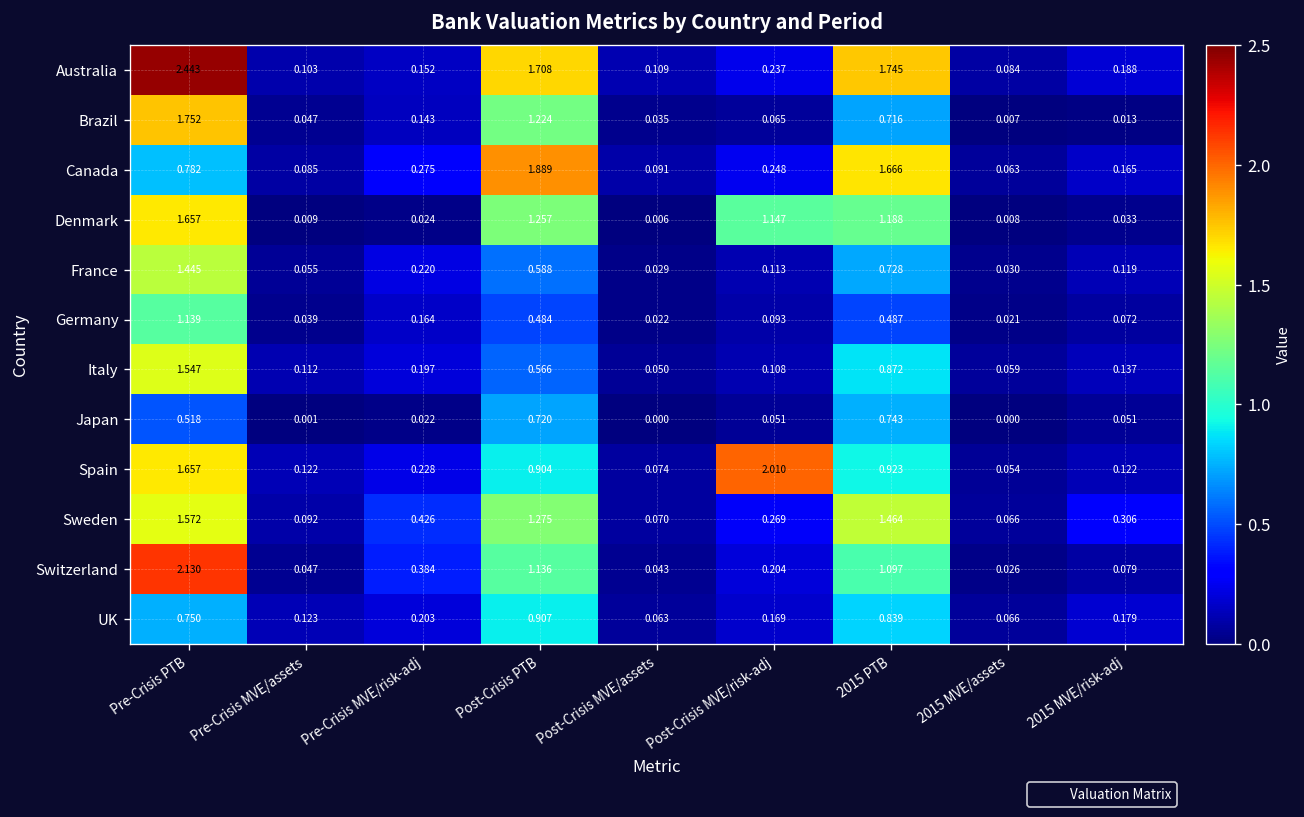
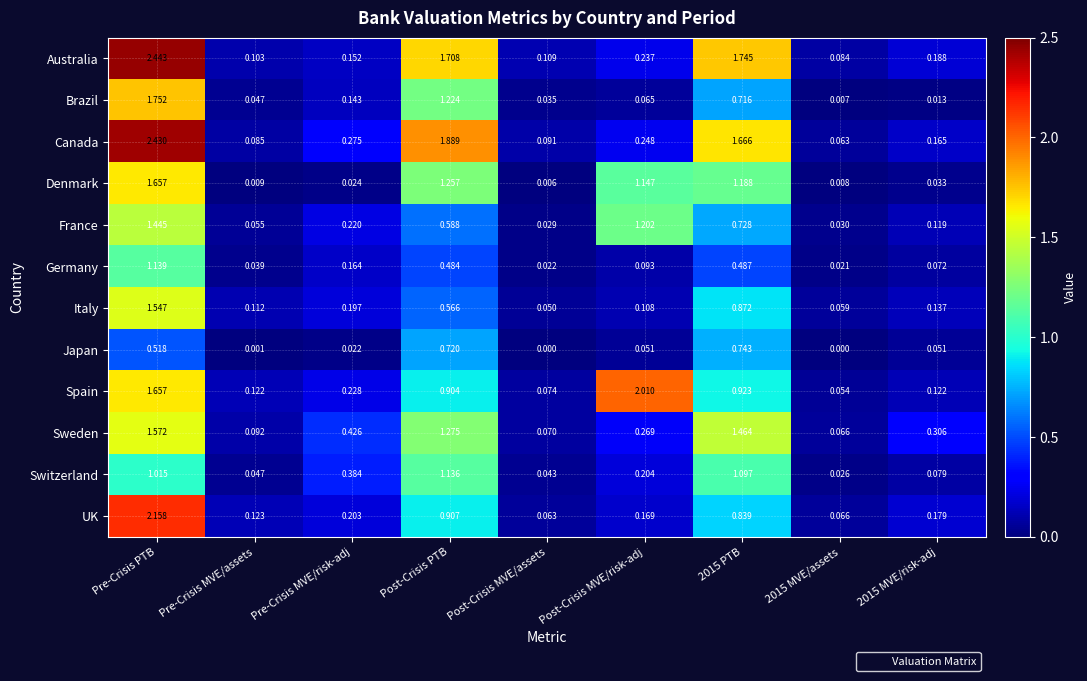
  {
    "Australia": {
      "Pre-Crisis PTB": 2.443,
      "Pre-Crisis MVE/assets": 0.103,
      "Pre-Crisis MVE/risk-adj": 0.152,
      "Post-Crisis PTB": 1.708,
      "Post-Crisis MVE/assets": 0.109,
      "Post-Crisis MVE/risk-adj": 0.237,
      "2015 PTB": 1.745,
      "2015 MVE/assets": 0.084,
      "2015 MVE/risk-adj": 0.188
    },
    "Brazil": {
      "Pre-Crisis PTB": 1.752,
      "Pre-Crisis MVE/assets": 0.047,
      "Pre-Crisis MVE/risk-adj": 0.143,
      "Post-Crisis PTB": 1.224,
      "Post-Crisis MVE/assets": 0.035,
      "Post-Crisis MVE/risk-adj": 0.065,
      "2015 PTB": 0.716,
      "2015 MVE/assets": 0.007,
      "2015 MVE/risk-adj": 0.013
    },
    "Canada": {
-     "Pre-Crisis PTB": 0.782,
+     "Pre-Crisis PTB": 2.430,
      "Pre-Crisis MVE/assets": 0.085,
      "Pre-Crisis MVE/risk-adj": 0.275,
      "Post-Crisis PTB": 1.889,
      "Post-Crisis MVE/assets": 0.091,
      "Post-Crisis MVE/risk-adj": 0.248,
      "2015 PTB": 1.666,
      "2015 MVE/assets": 0.063,
      "2015 MVE/risk-adj": 0.165
    },
    "Denmark": {
      "Pre-Crisis PTB": 1.657,
      "Pre-Crisis MVE/assets": 0.009,
      "Pre-Crisis MVE/risk-adj": 0.024,
      "Post-Crisis PTB": 1.257,
      "Post-Crisis MVE/assets": 0.006,
      "Post-Crisis MVE/risk-adj": 1.147,
      "2015 PTB": 1.188,
      "2015 MVE/assets": 0.008,
      "2015 MVE/risk-adj": 0.033
    },
    "France": {
      "Pre-Crisis PTB": 1.445,
      "Pre-Crisis MVE/assets": 0.055,
      "Pre-Crisis MVE/risk-adj": 0.220,
      "Post-Crisis PTB": 0.588,
      "Post-Crisis MVE/assets": 0.029,
-     "Post-Crisis MVE/risk-adj": 0.113,
+     "Post-Crisis MVE/risk-adj": 1.202,
      "2015 PTB": 0.728,
      "2015 MVE/assets": 0.030,
      "2015 MVE/risk-adj": 0.119
    },
    "Germany": {
      "Pre-Crisis PTB": 1.139,
      "Pre-Crisis MVE/assets": 0.039,
      "Pre-Crisis MVE/risk-adj": 0.164,
      "Post-Crisis PTB": 0.484,
      "Post-Crisis MVE/assets": 0.022,
      "Post-Crisis MVE/risk-adj": 0.093,
      "2015 PTB": 0.487,
      "2015 MVE/assets": 0.021,
      "2015 MVE/risk-adj": 0.072
    },
    "Italy": {
      "Pre-Crisis PTB": 1.547,
      "Pre-Crisis MVE/assets": 0.112,
      "Pre-Crisis MVE/risk-adj": 0.197,
      "Post-Crisis PTB": 0.566,
      "Post-Crisis MVE/assets": 0.050,
      "Post-Crisis MVE/risk-adj": 0.108,
      "2015 PTB": 0.872,
      "2015 MVE/assets": 0.059,
      "2015 MVE/risk-adj": 0.137
    },
    "Japan": {
      "Pre-Crisis PTB": 0.518,
      "Pre-Crisis MVE/assets": 0.001,
      "Pre-Crisis MVE/risk-adj": 0.022,
      "Post-Crisis PTB": 0.720,
      "Post-Crisis MVE/assets": 0.000,
      "Post-Crisis MVE/risk-adj": 0.051,
      "2015 PTB": 0.743,
      "2015 MVE/assets": 0.000,
      "2015 MVE/risk-adj": 0.051
    },
    "Spain": {
      "Pre-Crisis PTB": 1.657,
      "Pre-Crisis MVE/assets": 0.122,
      "Pre-Crisis MVE/risk-adj": 0.228,
      "Post-Crisis PTB": 0.904,
      "Post-Crisis MVE/assets": 0.074,
      "Post-Crisis MVE/risk-adj": 2.010,
      "2015 PTB": 0.923,
      "2015 MVE/assets": 0.054,
      "2015 MVE/risk-adj": 0.122
    },
    "Sweden": {
      "Pre-Crisis PTB": 1.572,
      "Pre-Crisis MVE/assets": 0.092,
      "Pre-Crisis MVE/risk-adj": 0.426,
      "Post-Crisis PTB": 1.275,
      "Post-Crisis MVE/assets": 0.070,
      "Post-Crisis MVE/risk-adj": 0.269,
      "2015 PTB": 1.464,
      "2015 MVE/assets": 0.066,
      "2015 MVE/risk-adj": 0.306
    },
    "Switzerland": {
-     "Pre-Crisis PTB": 2.130,
+     "Pre-Crisis PTB": 1.015,
      "Pre-Crisis MVE/assets": 0.047,
      "Pre-Crisis MVE/risk-adj": 0.384,
      "Post-Crisis PTB": 1.136,
      "Post-Crisis MVE/assets": 0.043,
      "Post-Crisis MVE/risk-adj": 0.204,
      "2015 PTB": 1.097,
      "2015 MVE/assets": 0.026,
      "2015 MVE/risk-adj": 0.079
    },
    "UK": {
-     "Pre-Crisis PTB": 0.750,
+     "Pre-Crisis PTB": 2.158,
      "Pre-Crisis MVE/assets": 0.123,
      "Pre-Crisis MVE/risk-adj": 0.203,
      "Post-Crisis PTB": 0.907,
      "Post-Crisis MVE/assets": 0.063,
      "Post-Crisis MVE/risk-adj": 0.169,
      "2015 PTB": 0.839,
      "2015 MVE/assets": 0.066,
      "2015 MVE/risk-adj": 0.179
    }
  }
